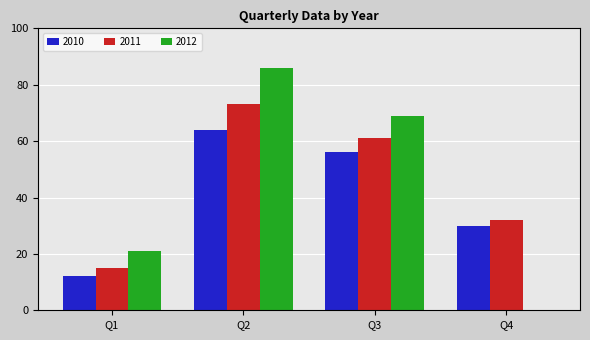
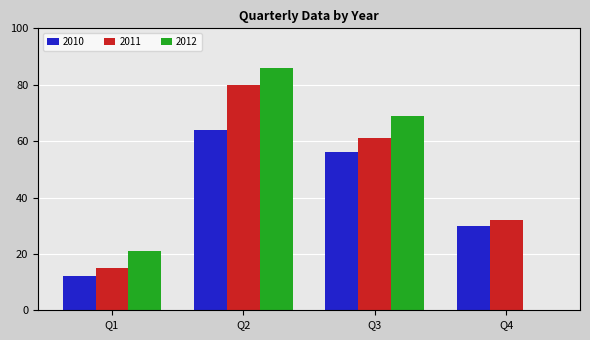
  {
    "2010": {
      "Q1": 12,
      "Q2": 64,
      "Q3": 56,
      "Q4": 30
    },
    "2011": {
      "Q1": 15,
-     "Q2": 73,
+     "Q2": 80,
      "Q3": 61,
      "Q4": 32
    },
    "2012": {
      "Q1": 21,
      "Q2": 86,
      "Q3": 69,
      "Q4": 0
    }
  }
